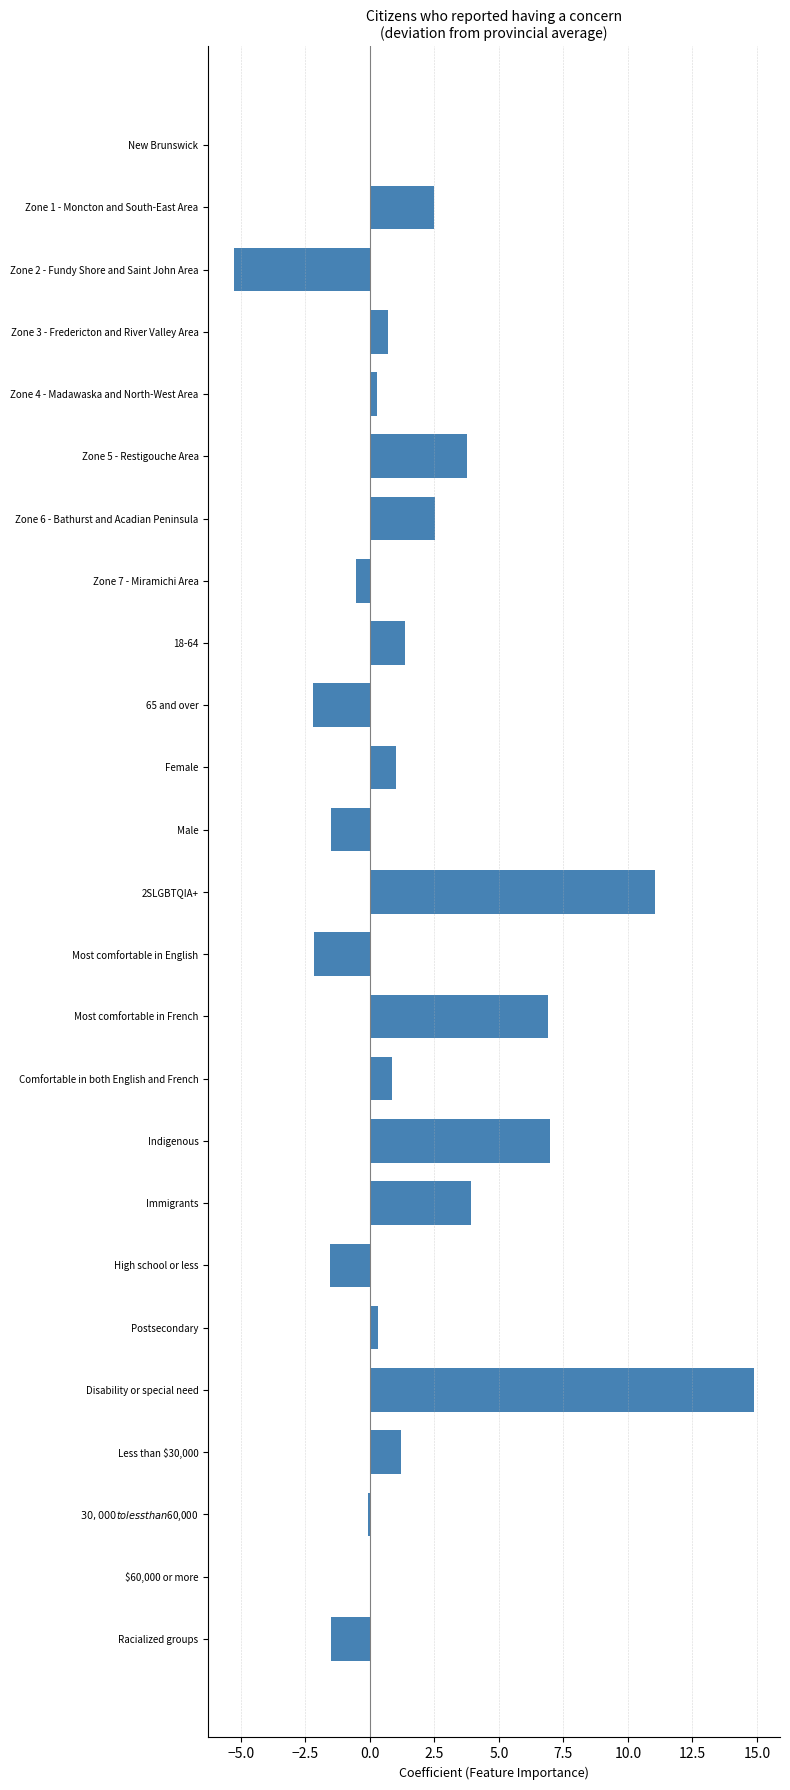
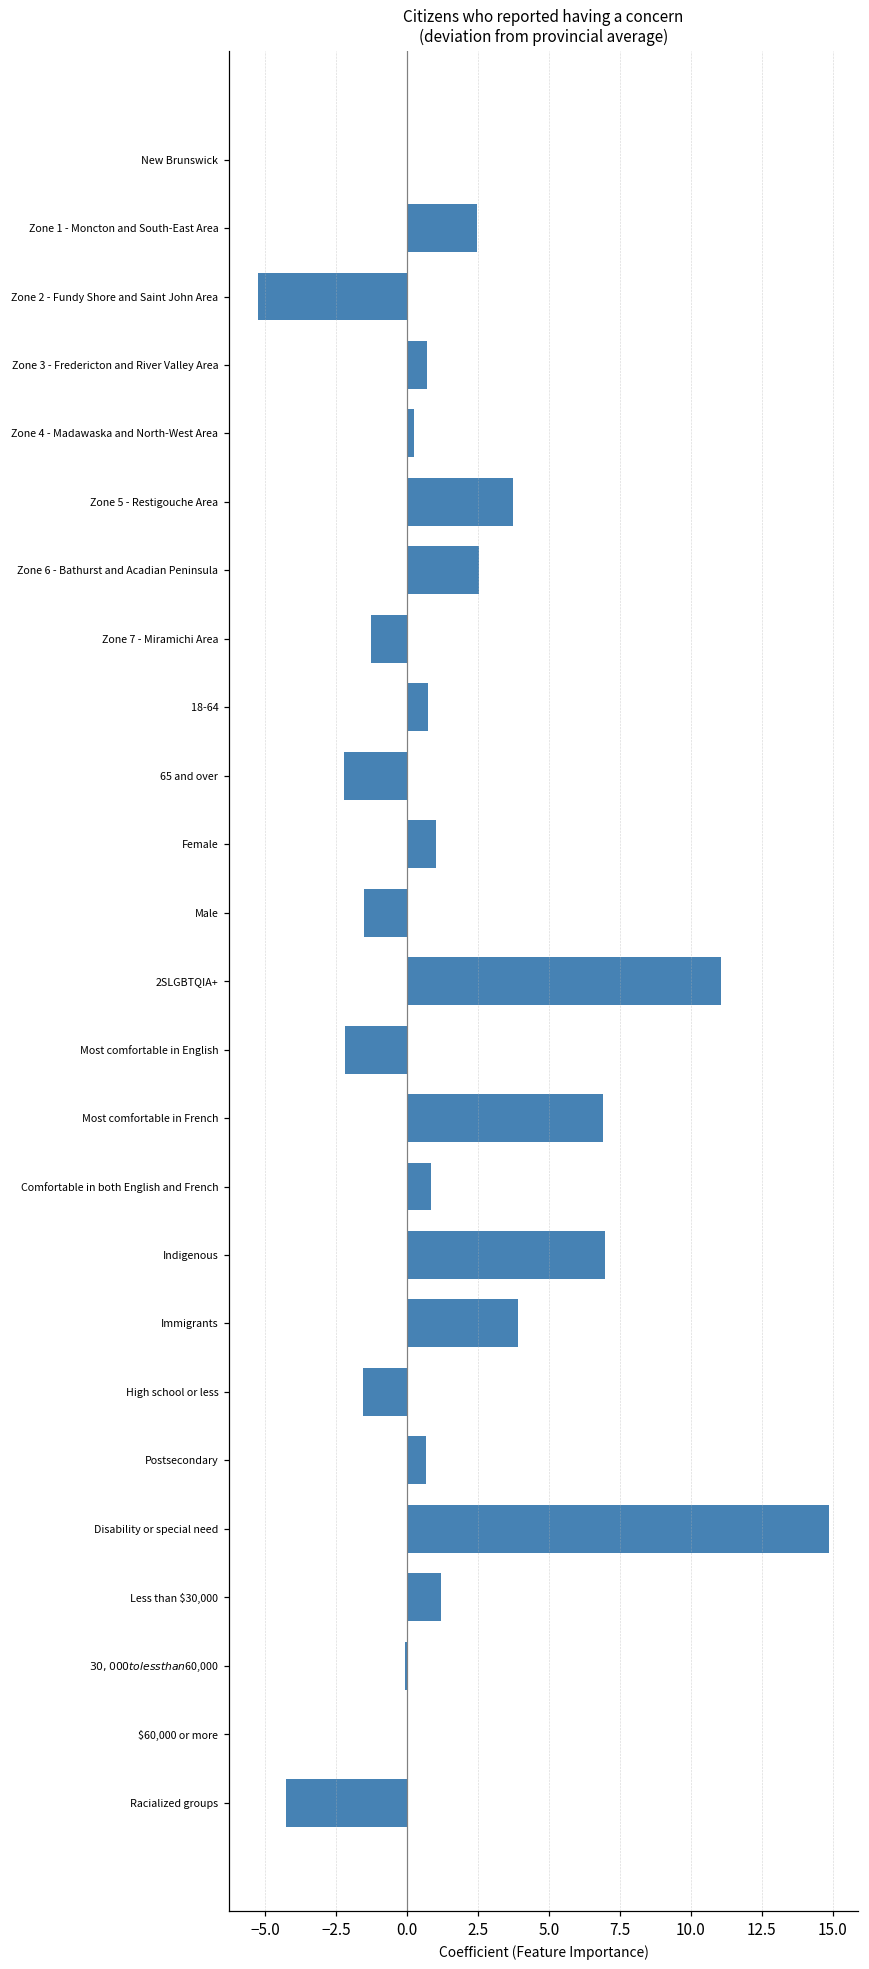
  {
    "New Brunswick": 0.0,
    "Zone 1 - Moncton and South-East Area": 2.5,
    "Zone 2 - Fundy Shore and Saint John Area": -5.3,
    "Zone 3 - Fredericton and River Valley Area": 0.7,
    "Zone 4 - Madawaska and North-West Area": 0.3,
    "Zone 5 - Restigouche Area": 3.8,
    "Zone 6 - Bathurst and Acadian Peninsula": 2.5,
-   "Zone 7 - Miramichi Area": -0.5,
-   "18-64": 1.4,
+   "Zone 7 - Miramichi Area": -1.3,
+   "18-64": 0.7,
    "65 and over": -2.2,
    "Female": 1.0,
    "Male": -1.5,
    "2SLGBTQIA+": 11.1,
    "Most comfortable in English": -2.2,
    "Most comfortable in French": 6.9,
    "Comfortable in both English and French": 0.9,
    "Indigenous": 7.0,
    "Immigrants": 3.9,
    "High school or less": -1.6,
-   "Postsecondary": 0.3,
+   "Postsecondary": 0.7,
    "Disability or special need": 14.9,
    "Less than $30,000": 1.2,
-   "Racialized groups": -1.5
+   "Racialized groups": -4.3
  }
